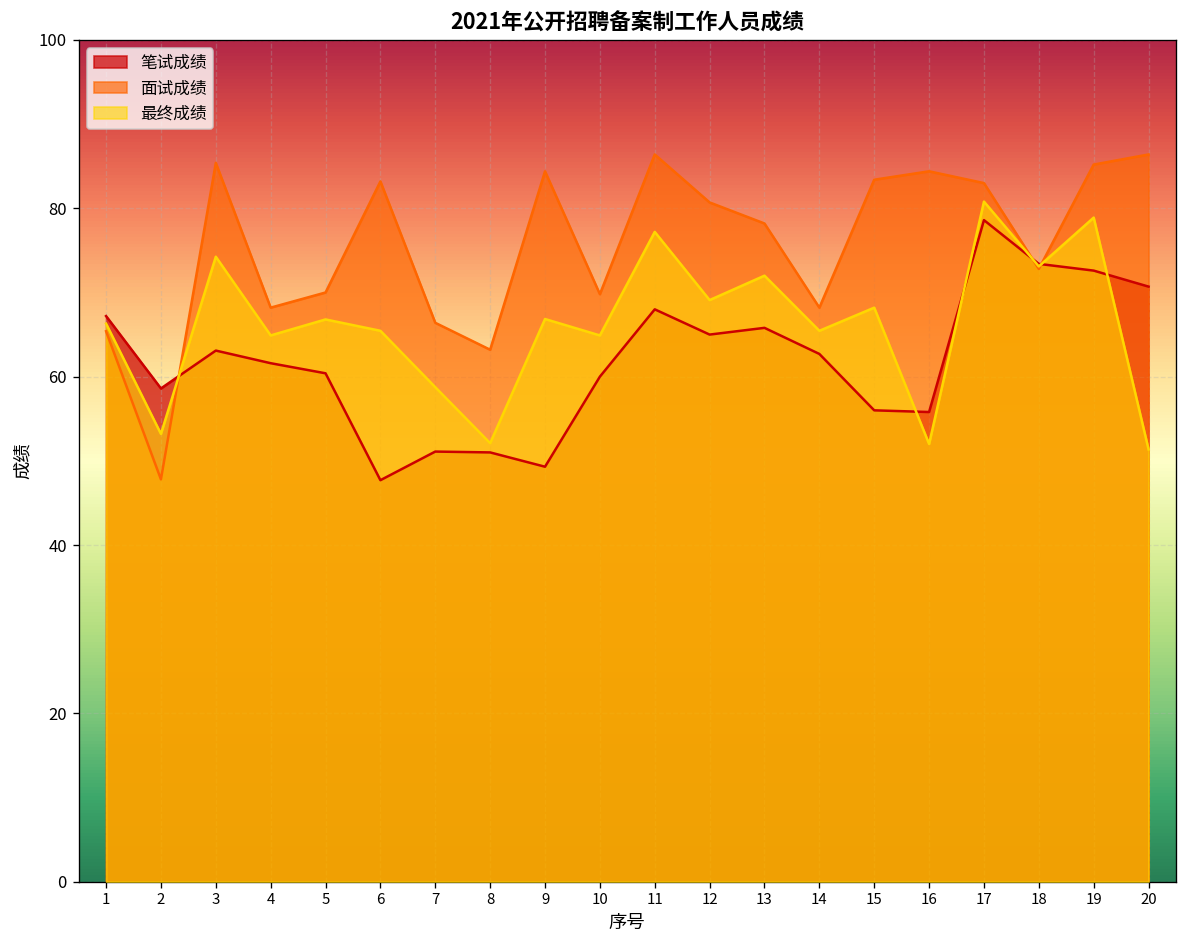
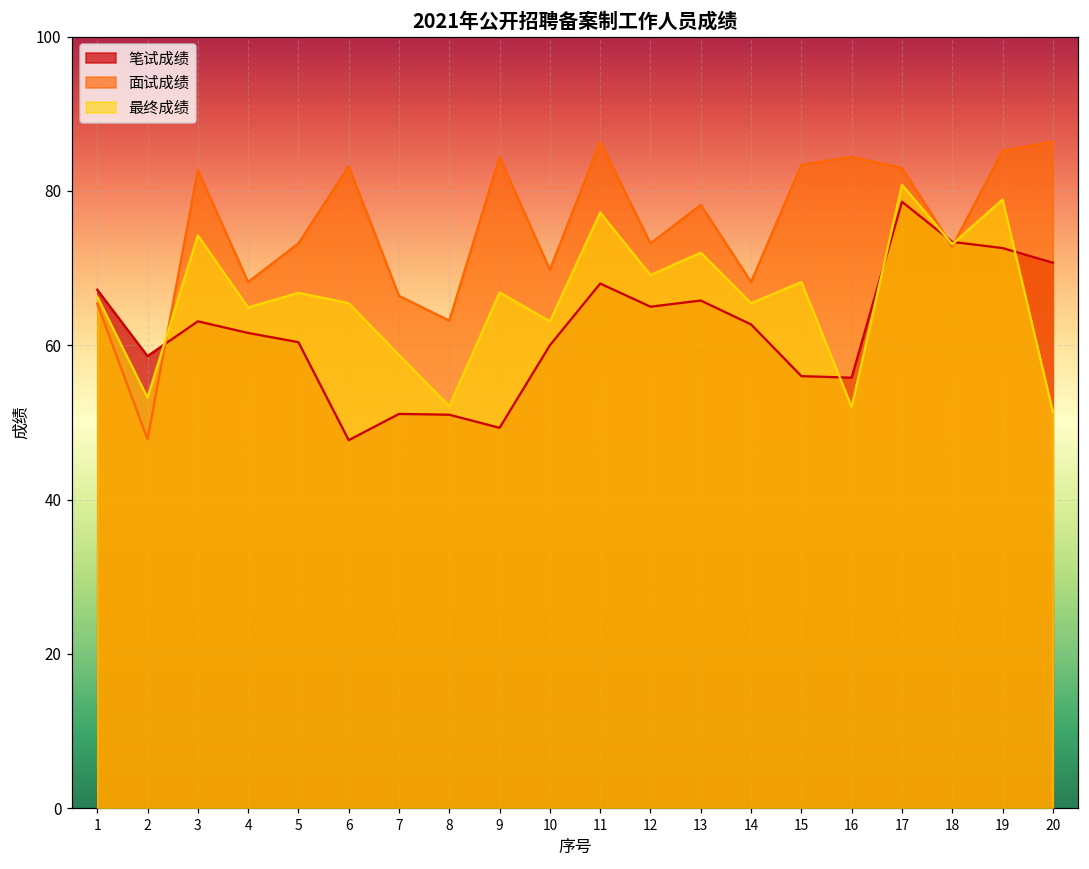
  {
    "笔试成绩": {
      "1": 67,
      "2": 59,
      "3": 63,
      "4": 62,
      "5": 60,
      "6": 48,
      "7": 51,
      "8": 51,
      "9": 49,
      "10": 60,
      "11": 68,
      "12": 65,
      "13": 66,
      "14": 63,
      "15": 56,
      "16": 56,
      "17": 79,
      "19": 73,
      "20": 71
    },
    "面试成绩": {
      "1": 65,
      "2": 48,
-     "3": 85,
+     "3": 83,
      "4": 68,
-     "5": 70,
+     "5": 73,
      "6": 83,
      "7": 66,
      "8": 63,
      "9": 84,
      "10": 70,
      "11": 86,
-     "12": 81,
+     "12": 73,
      "13": 78,
      "14": 68,
      "15": 83,
      "16": 84,
      "17": 83,
      "19": 85,
      "20": 86
    },
    "最终成绩": {
      "1": 66,
      "2": 53,
      "3": 74,
      "4": 65,
      "5": 67,
      "6": 65,
      "7": 59,
      "8": 52,
      "9": 67,
-     "10": 65,
+     "10": 63,
      "11": 77,
      "12": 69,
      "13": 72,
      "14": 65,
      "15": 68,
      "16": 52,
      "17": 81,
      "19": 79,
      "20": 51
    }
  }
